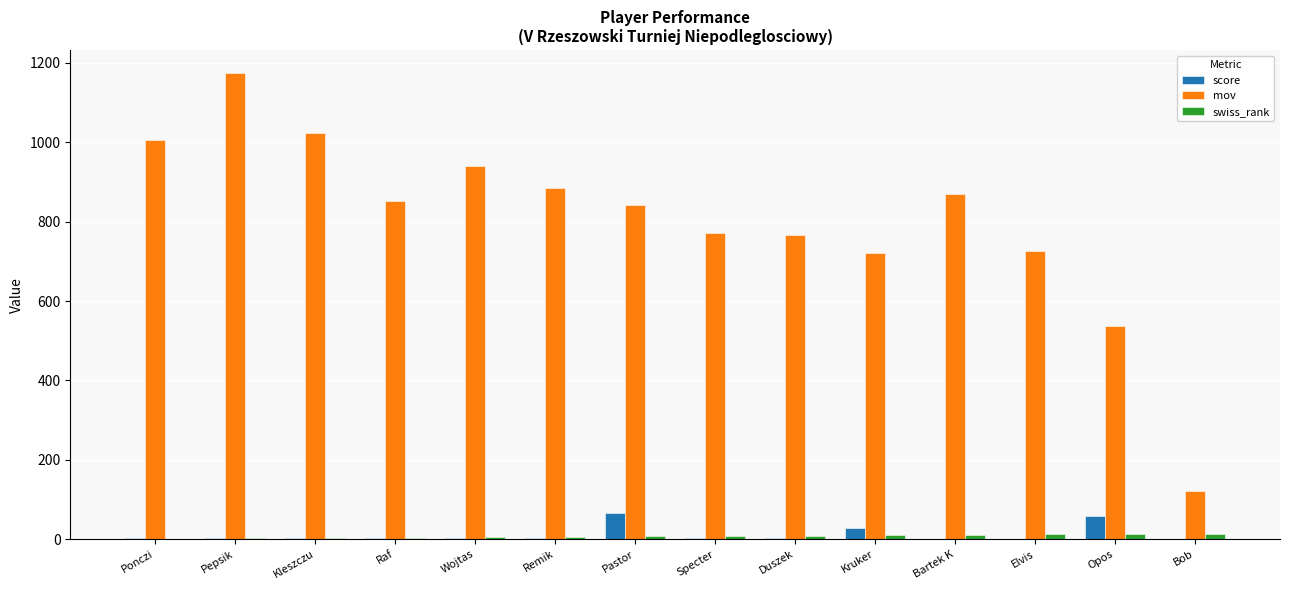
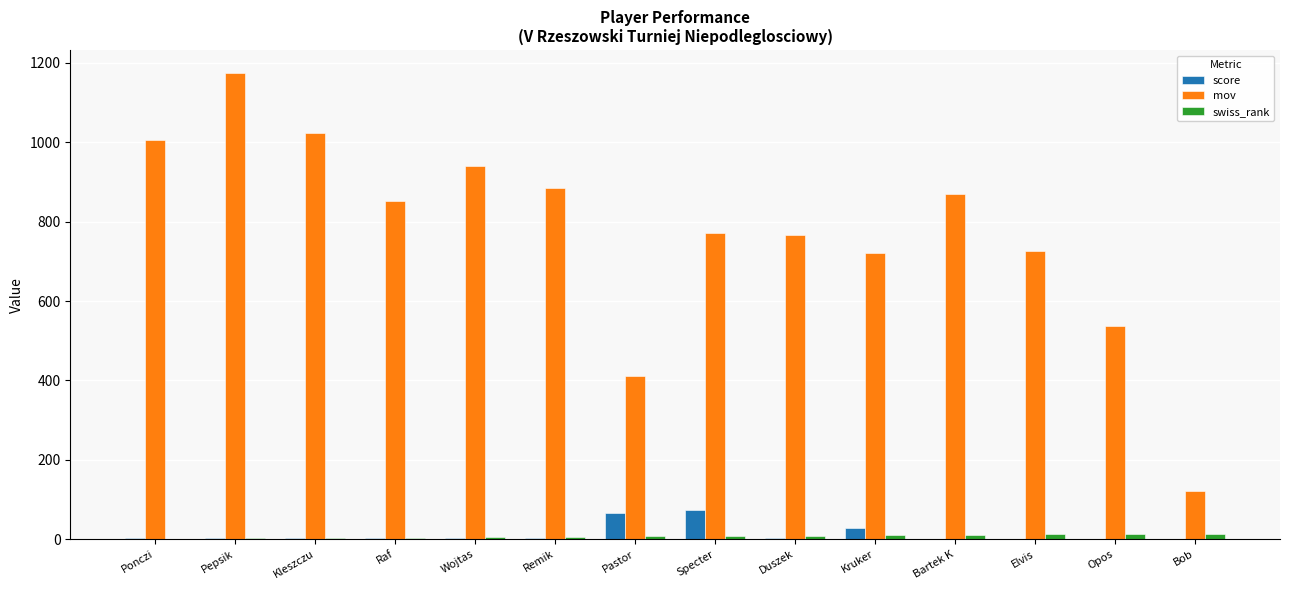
  {
    "score": {
      "Pastor": 70,
-     "Specter": 0,
+     "Specter": 70,
      "Kruker": 30,
-     "Opos": 60,
+     "Opos": 0,
      "Bob": 0
    },
    "mov": {
      "Ponczi": 1010,
      "Pepsik": 1170,
      "Kleszczu": 1020,
      "Raf": 850,
      "Wojtas": 940,
      "Remik": 890,
-     "Pastor": 840,
+     "Pastor": 410,
      "Specter": 770,
      "Duszek": 770,
      "Kruker": 720,
      "Bartek K": 870,
      "Elvis": 730,
      "Opos": 540,
      "Bob": 120
    },
    "swiss_rank": {
      "Pastor": 10,
      "Specter": 10,
      "Duszek": 10,
      "Kruker": 10,
      "Bartek K": 10,
      "Elvis": 10,
      "Opos": 10,
      "Bob": 10
    }
  }
